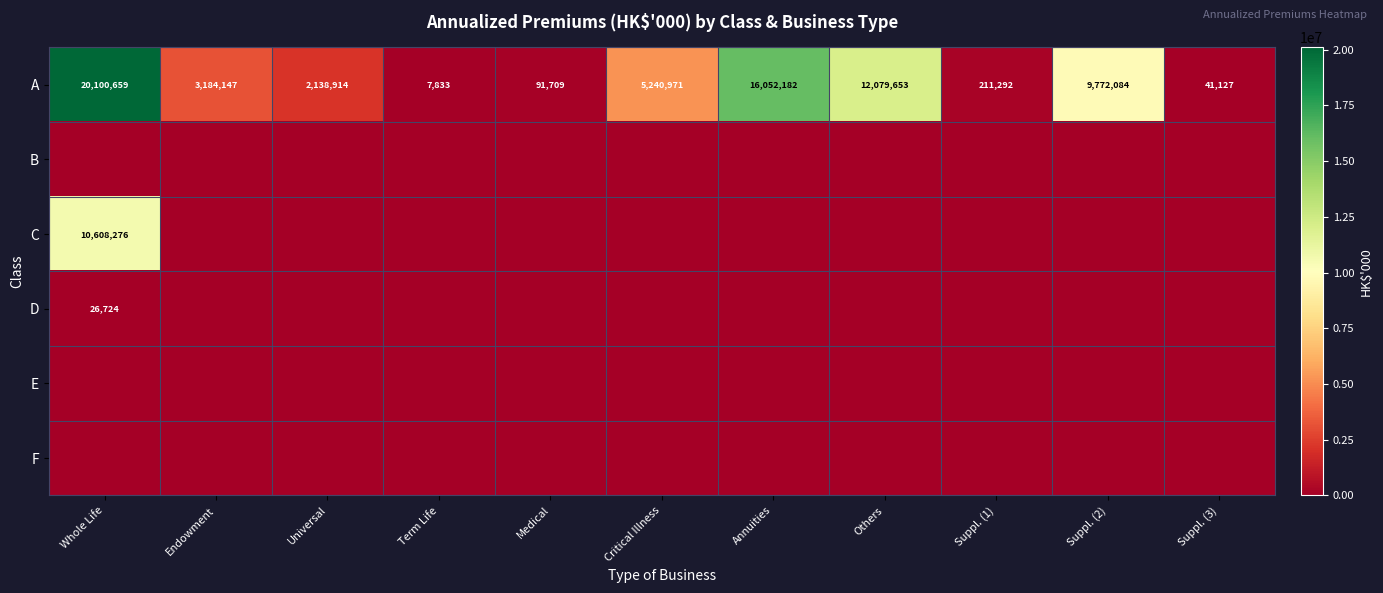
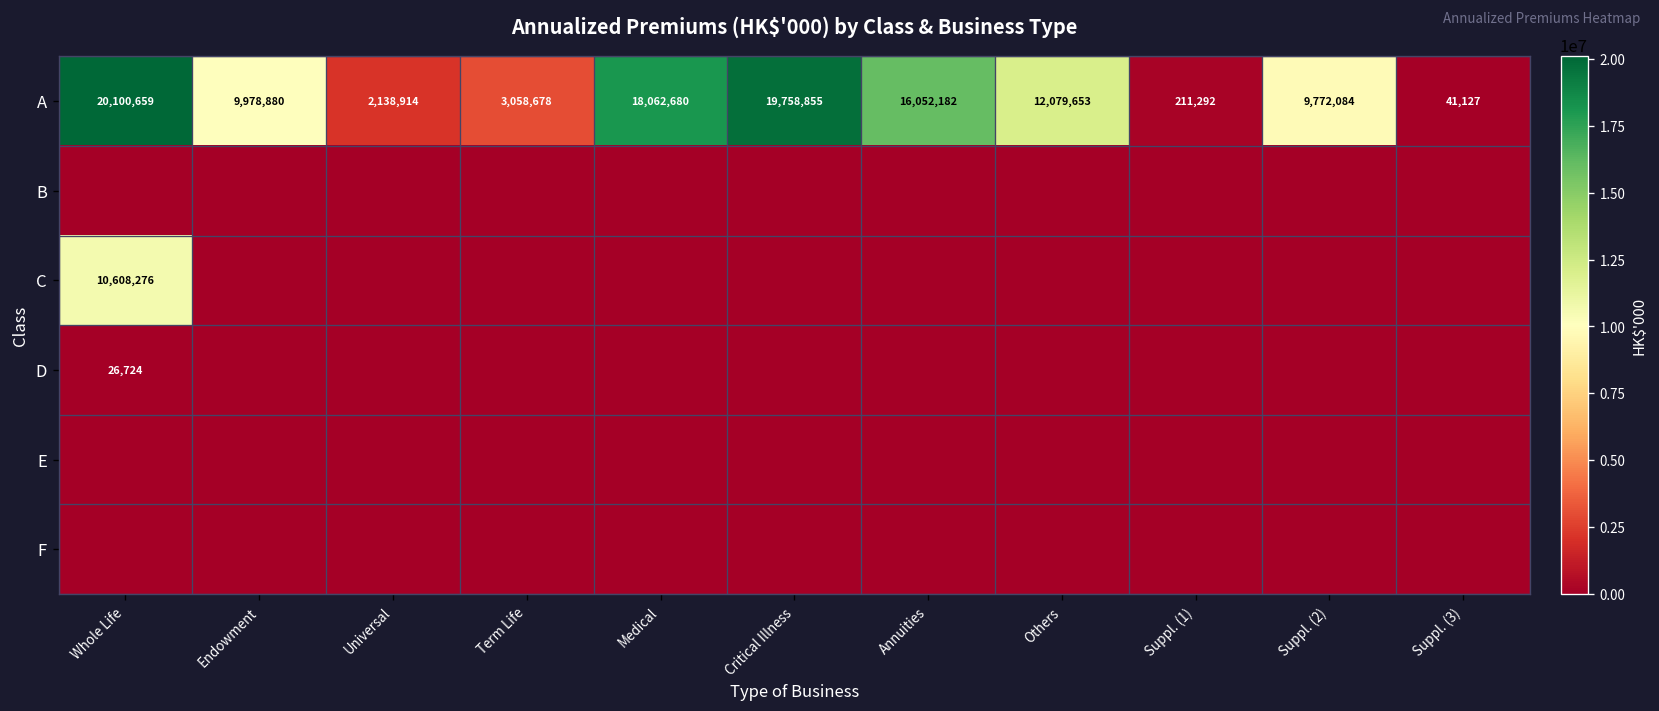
  {
    "A": {
      "Whole Life": "20,100,659",
-     "Endowment": "3,184,147",
+     "Endowment": "9,978,880",
      "Universal": "2,138,914",
-     "Term Life": "7,833",
-     "Medical": "91,709",
-     "Critical Illness": "5,240,971",
+     "Term Life": "3,058,678",
+     "Medical": "18,062,680",
+     "Critical Illness": "19,758,855",
      "Annuities": "16,052,182",
      "Others": "12,079,653",
      "Suppl. (1)": "211,292",
      "Suppl. (2)": "9,772,084",
      "Suppl. (3)": "41,127"
    },
    "C": {
      "Whole Life": "10,608,276"
    },
    "D": {
      "Whole Life": "26,724"
    }
  }
